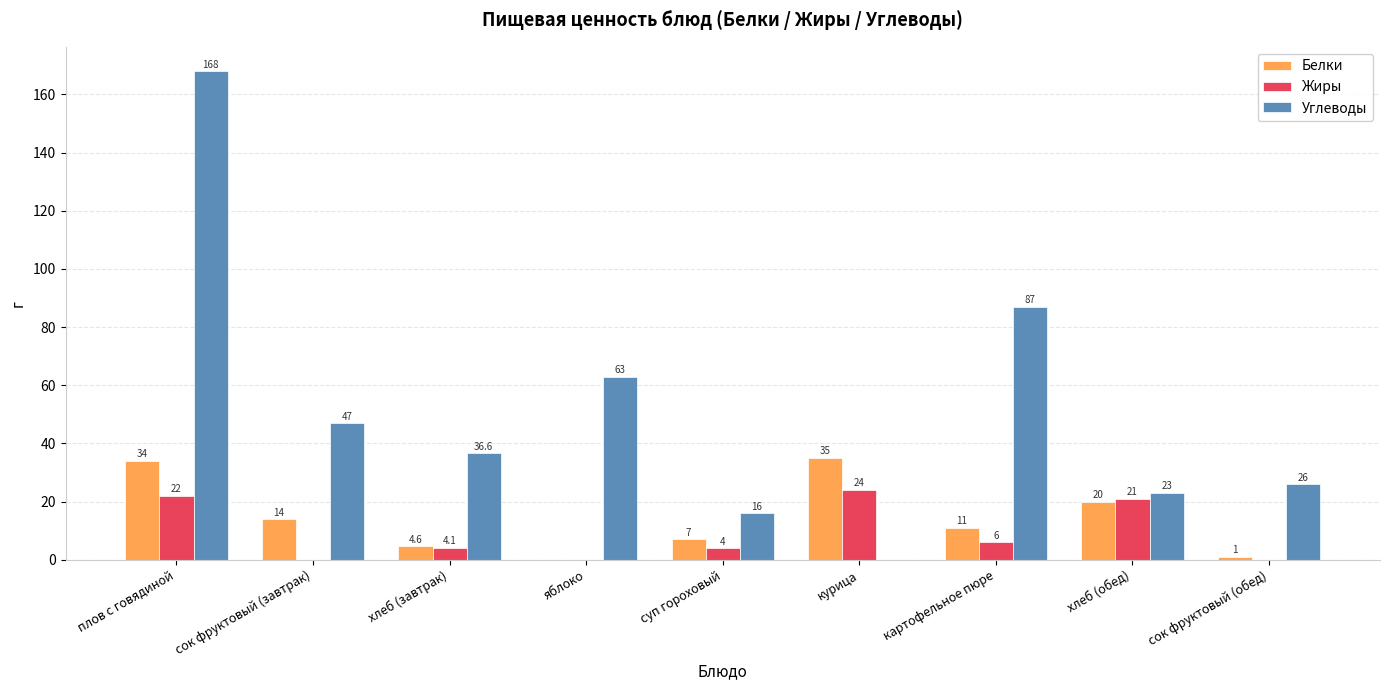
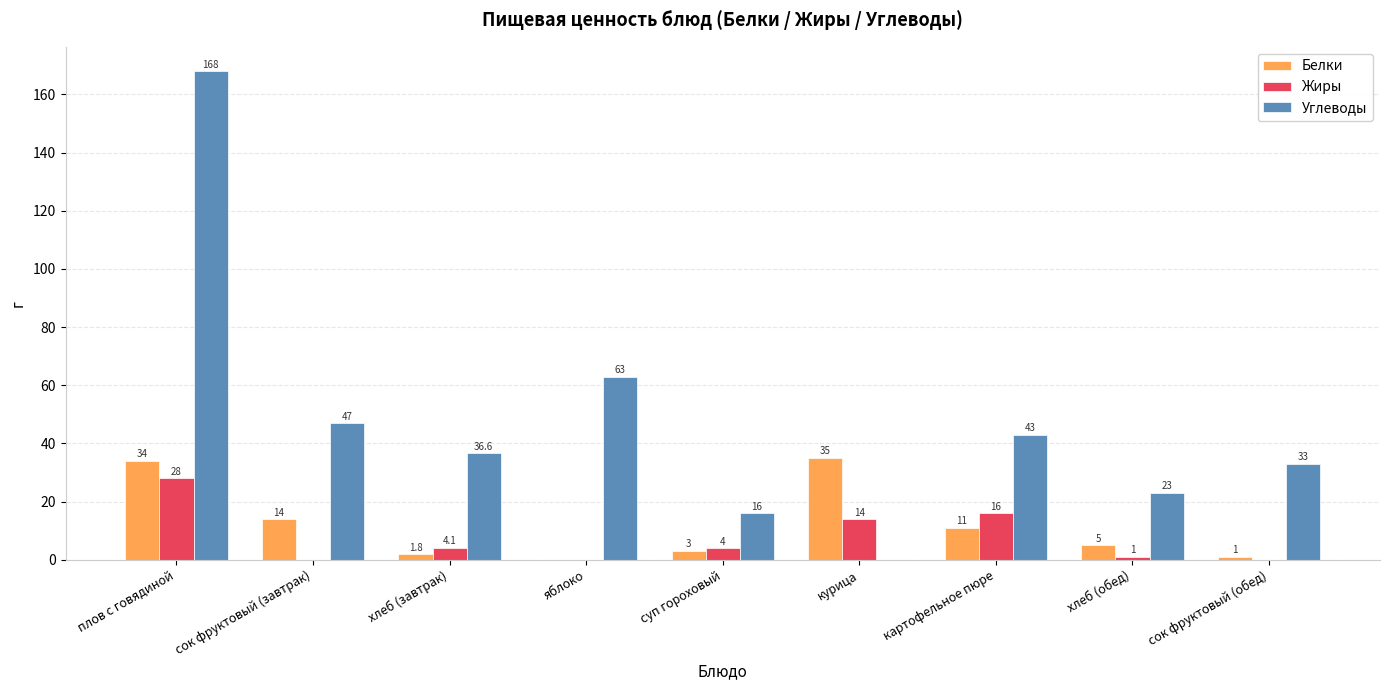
  {
    "Белки": {
      "плов с говядиной": 34,
      "сок фруктовый (завтрак)": 14,
-     "хлеб (завтрак)": 4.6,
-     "суп гороховый": 7,
+     "хлеб (завтрак)": 1.8,
+     "суп гороховый": 3,
      "курица": 35,
      "картофельное пюре": 11,
-     "хлеб (обед)": 20,
+     "хлеб (обед)": 5,
      "сок фруктовый (обед)": 1
    },
    "Жиры": {
-     "плов с говядиной": 22,
+     "плов с говядиной": 28,
      "хлеб (завтрак)": 4.1,
      "суп гороховый": 4,
-     "курица": 24,
-     "картофельное пюре": 6,
-     "хлеб (обед)": 21
+     "курица": 14,
+     "картофельное пюре": 16,
+     "хлеб (обед)": 1
    },
    "Углеводы": {
      "плов с говядиной": 168,
      "сок фруктовый (завтрак)": 47,
      "хлеб (завтрак)": 36.6,
      "яблоко": 63,
      "суп гороховый": 16,
-     "картофельное пюре": 87,
+     "картофельное пюре": 43,
      "хлеб (обед)": 23,
-     "сок фруктовый (обед)": 26
+     "сок фруктовый (обед)": 33
    }
  }
